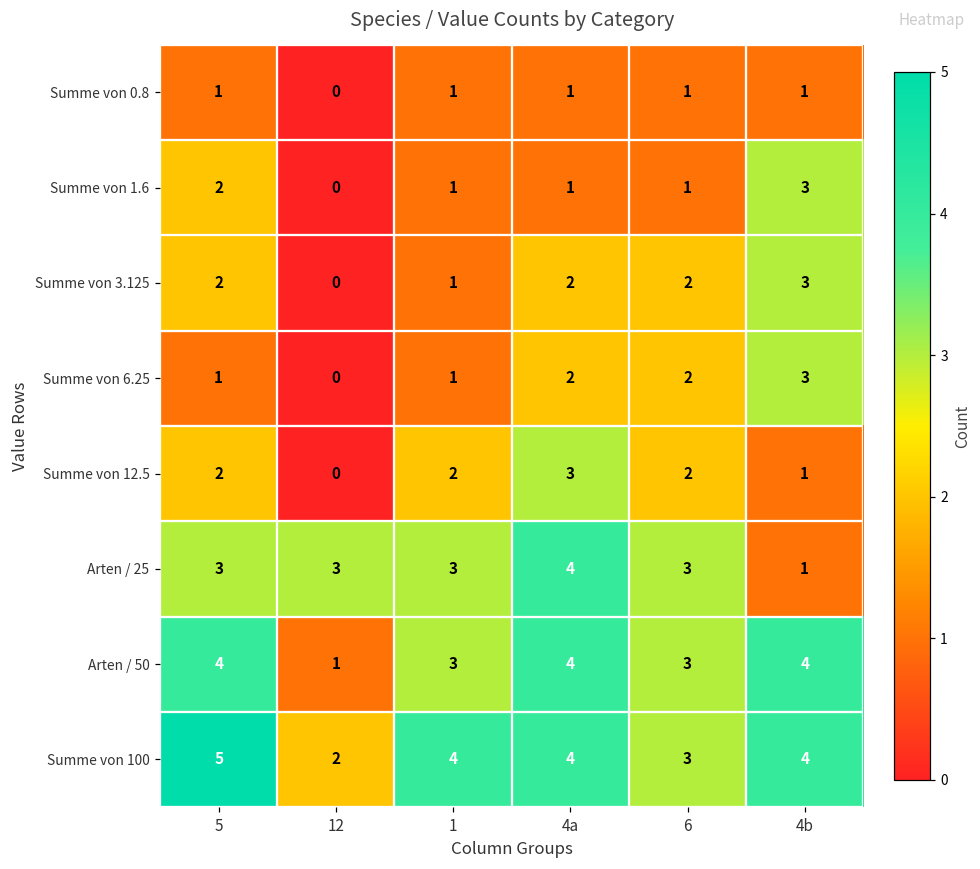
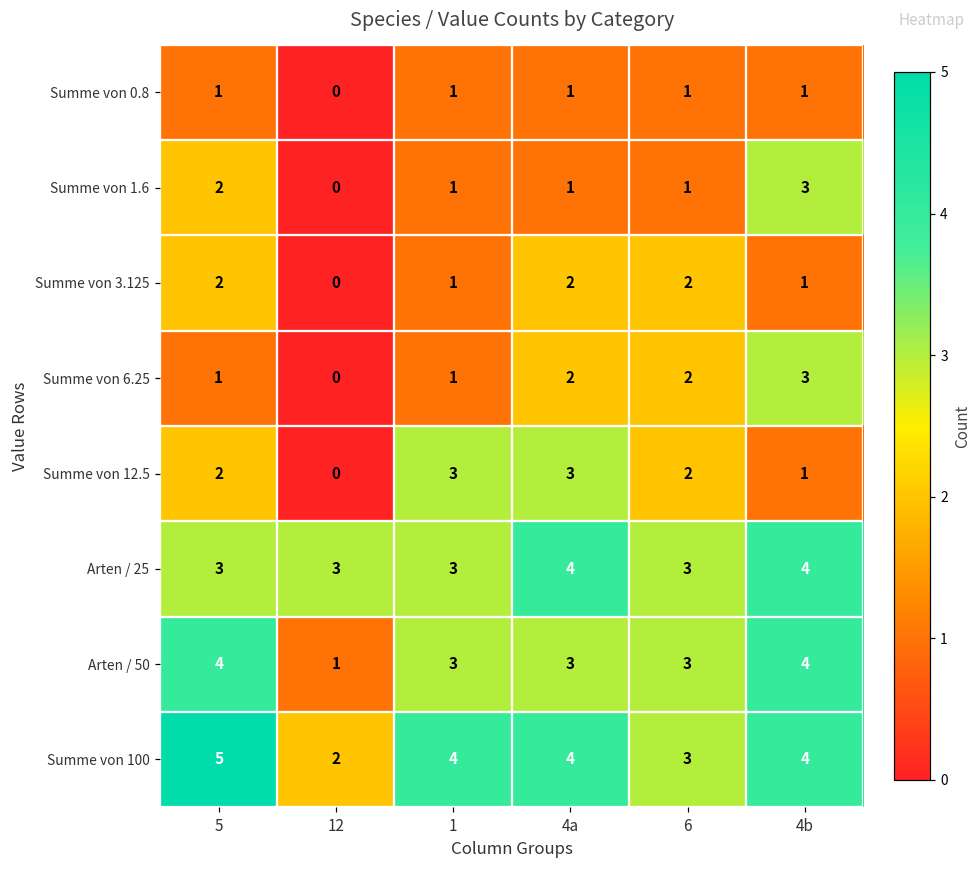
  {
    "Summe von 0.8": {
      "5": 1,
      "12": 0,
      "1": 1,
      "4a": 1,
      "6": 1,
      "4b": 1
    },
    "Summe von 1.6": {
      "5": 2,
      "12": 0,
      "1": 1,
      "4a": 1,
      "6": 1,
      "4b": 3
    },
    "Summe von 3.125": {
      "5": 2,
      "12": 0,
      "1": 1,
      "4a": 2,
      "6": 2,
-     "4b": 3
+     "4b": 1
    },
    "Summe von 6.25": {
      "5": 1,
      "12": 0,
      "1": 1,
      "4a": 2,
      "6": 2,
      "4b": 3
    },
    "Summe von 12.5": {
      "5": 2,
      "12": 0,
-     "1": 2,
+     "1": 3,
      "4a": 3,
      "6": 2,
      "4b": 1
    },
    "Arten / 25": {
      "5": 3,
      "12": 3,
      "1": 3,
      "4a": 4,
      "6": 3,
-     "4b": 1
+     "4b": 4
    },
    "Arten / 50": {
      "5": 4,
      "12": 1,
      "1": 3,
-     "4a": 4,
+     "4a": 3,
      "6": 3,
      "4b": 4
    },
    "Summe von 100": {
      "5": 5,
      "12": 2,
      "1": 4,
      "4a": 4,
      "6": 3,
      "4b": 4
    }
  }
